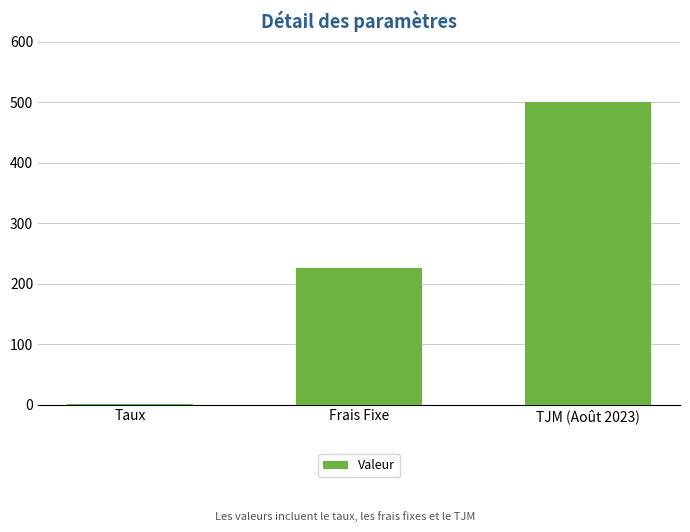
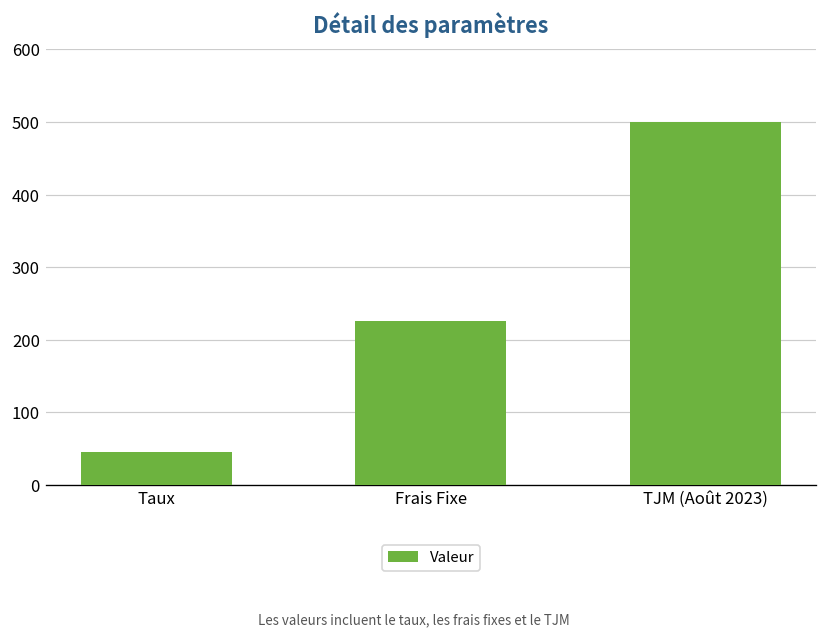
  {
-   "Taux": 0,
+   "Taux": 50,
    "Frais Fixe": 230,
    "TJM (Août 2023)": 500
  }
